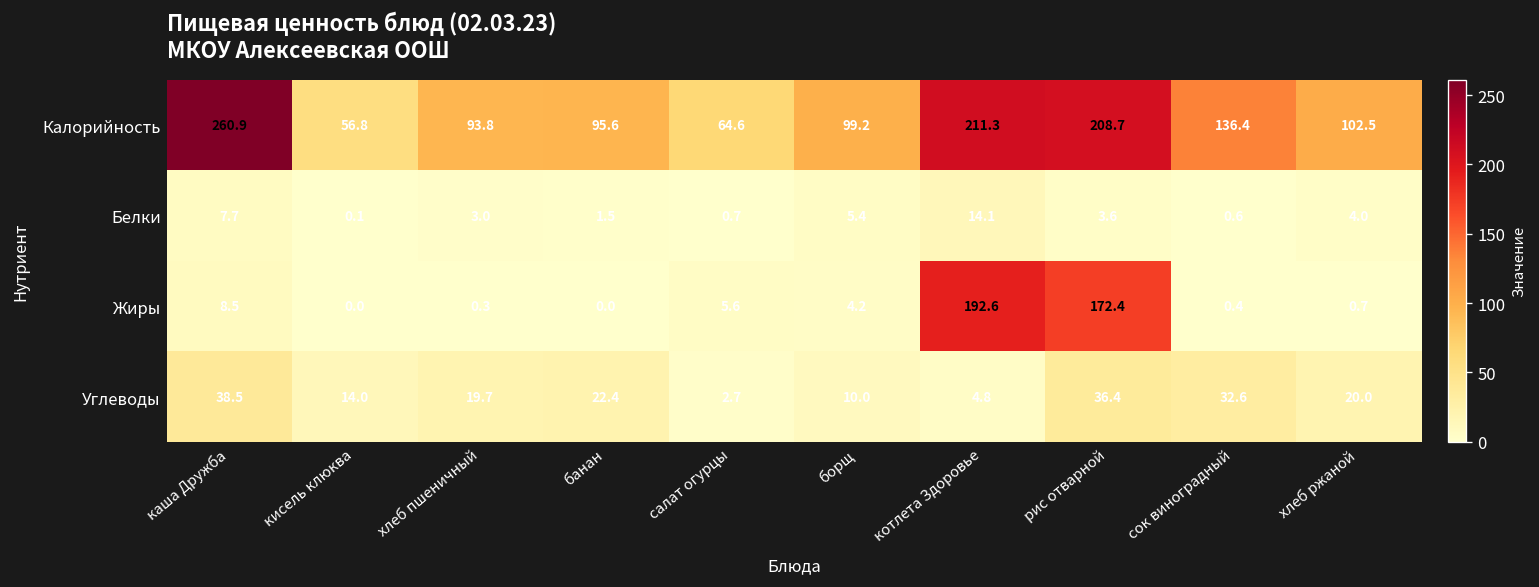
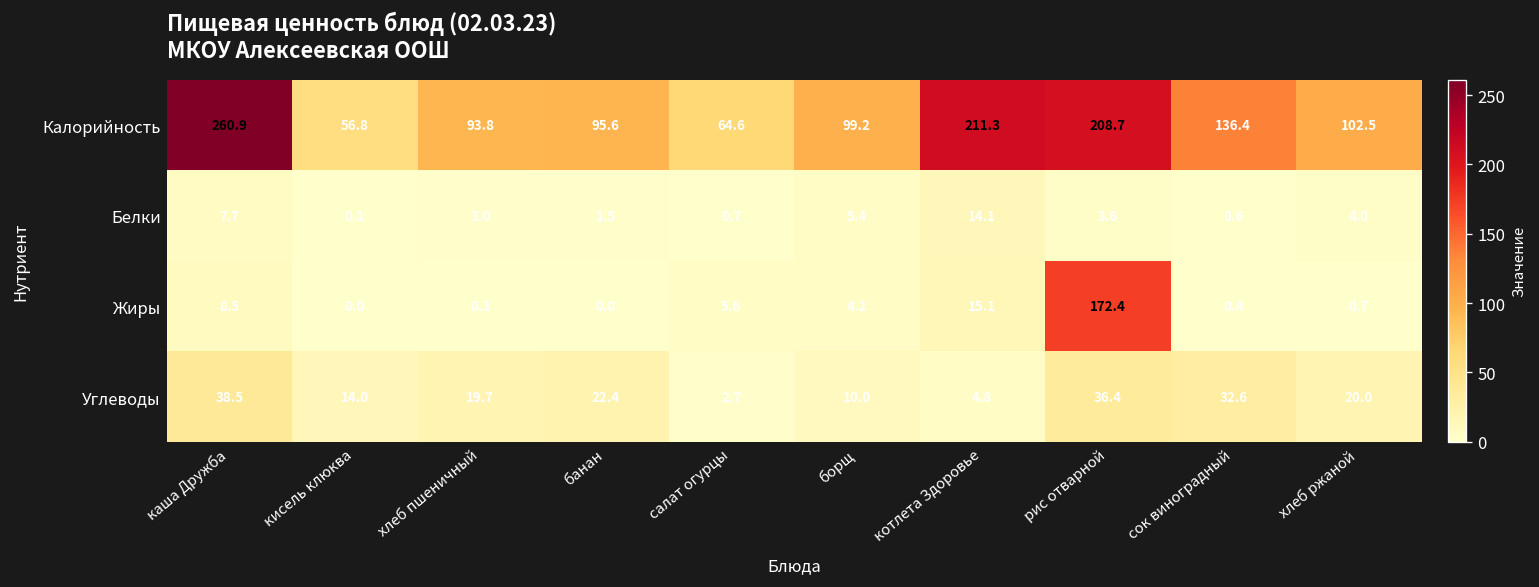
  {
    "Калорийность": {
      "каша Дружба": 260.9,
      "кисель клюква": 56.8,
      "хлеб пшеничный": 93.8,
      "банан": 95.6,
      "салат огурцы": 64.6,
      "борщ": 99.2,
      "котлета Здоровье": 211.3,
      "рис отварной": 208.7,
      "сок виноградный": 136.4,
      "хлеб ржаной": 102.5
    },
    "Белки": {
      "каша Дружба": 7.7,
      "кисель клюква": 0.1,
      "хлеб пшеничный": 3.0,
      "банан": 1.5,
      "салат огурцы": 0.7,
      "борщ": 5.4,
      "котлета Здоровье": 14.1,
      "рис отварной": 3.6,
      "сок виноградный": 0.6,
      "хлеб ржаной": 4.0
    },
    "Жиры": {
      "каша Дружба": 8.5,
      "кисель клюква": 0.0,
      "хлеб пшеничный": 0.3,
      "банан": 0.0,
      "салат огурцы": 5.6,
      "борщ": 4.2,
-     "котлета Здоровье": 192.6,
+     "котлета Здоровье": 15.1,
      "рис отварной": 172.4,
      "сок виноградный": 0.4,
      "хлеб ржаной": 0.7
    },
    "Углеводы": {
      "каша Дружба": 38.5,
      "кисель клюква": 14.0,
      "хлеб пшеничный": 19.7,
      "банан": 22.4,
      "салат огурцы": 2.7,
      "борщ": 10.0,
      "котлета Здоровье": 4.8,
      "рис отварной": 36.4,
      "сок виноградный": 32.6,
      "хлеб ржаной": 20.0
    }
  }
